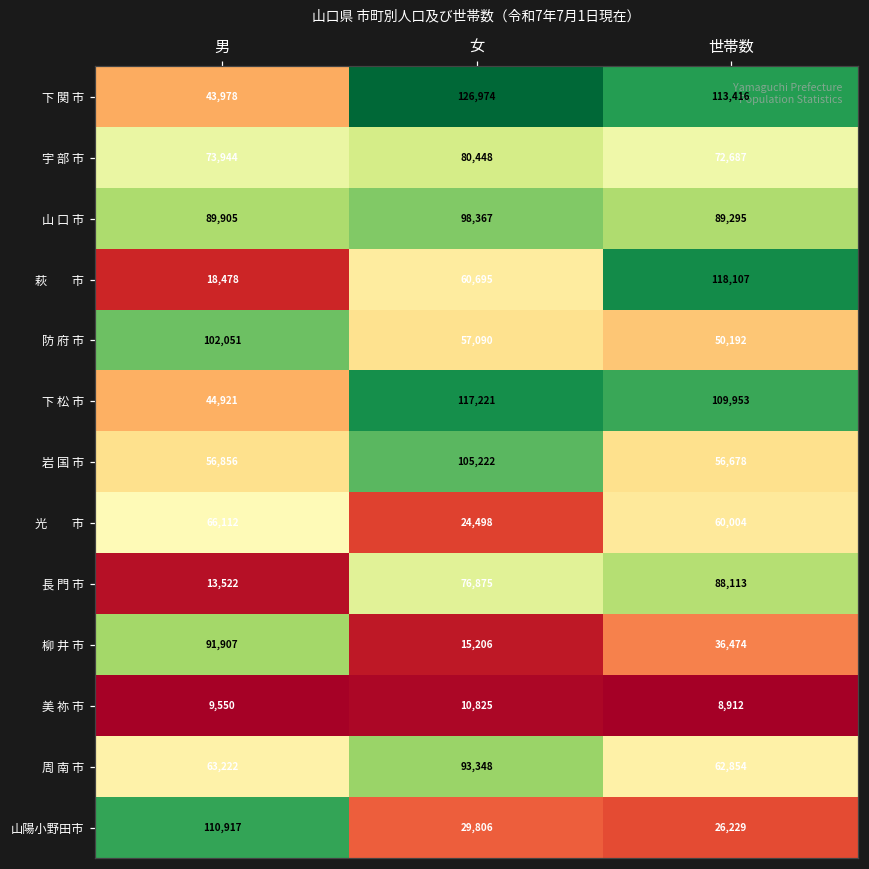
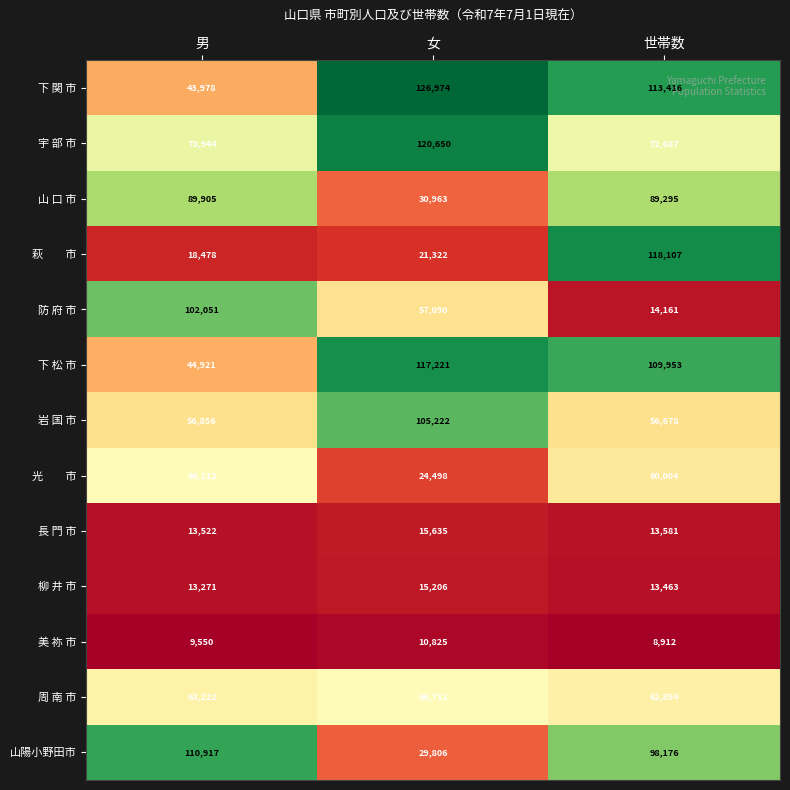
  {
    "下 関 市": {
      "男": "43,978",
      "女": "126,974"
    },
    "宇 部 市": {
      "男": "73,944",
-     "女": "80,448",
+     "女": "120,650",
      "世帯数": "72,687"
    },
    "山 口 市": {
      "男": "89,905",
-     "女": "98,367",
+     "女": "30,963",
      "世帯数": "89,295"
    },
    "萩 市": {
      "男": "18,478",
-     "女": "60,695",
+     "女": "21,322",
      "世帯数": "118,107"
    },
    "防 府 市": {
      "男": "102,051",
      "女": "57,090",
-     "世帯数": "50,192"
+     "世帯数": "14,161"
    },
    "下 松 市": {
      "男": "44,921",
      "女": "117,221",
      "世帯数": "109,953"
    },
    "岩 国 市": {
      "男": "56,856",
      "女": "105,222",
      "世帯数": "56,678"
    },
    "光 市": {
      "男": "66,112",
      "女": "24,498",
      "世帯数": "60,004"
    },
    "長 門 市": {
      "男": "13,522",
-     "女": "76,875",
-     "世帯数": "88,113"
+     "女": "15,635",
+     "世帯数": "13,581"
    },
    "柳 井 市": {
-     "男": "91,907",
+     "男": "13,271",
      "女": "15,206",
-     "世帯数": "36,474"
+     "世帯数": "13,463"
    },
    "美 祢 市": {
      "男": "9,550",
      "女": "10,825",
      "世帯数": "8,912"
    },
    "周 南 市": {
      "男": "63,222",
-     "女": "93,348",
+     "女": "66,712",
      "世帯数": "62,854"
    },
    "山陽小野田市": {
      "男": "110,917",
      "女": "29,806",
-     "世帯数": "26,229"
+     "世帯数": "98,176"
    }
  }
